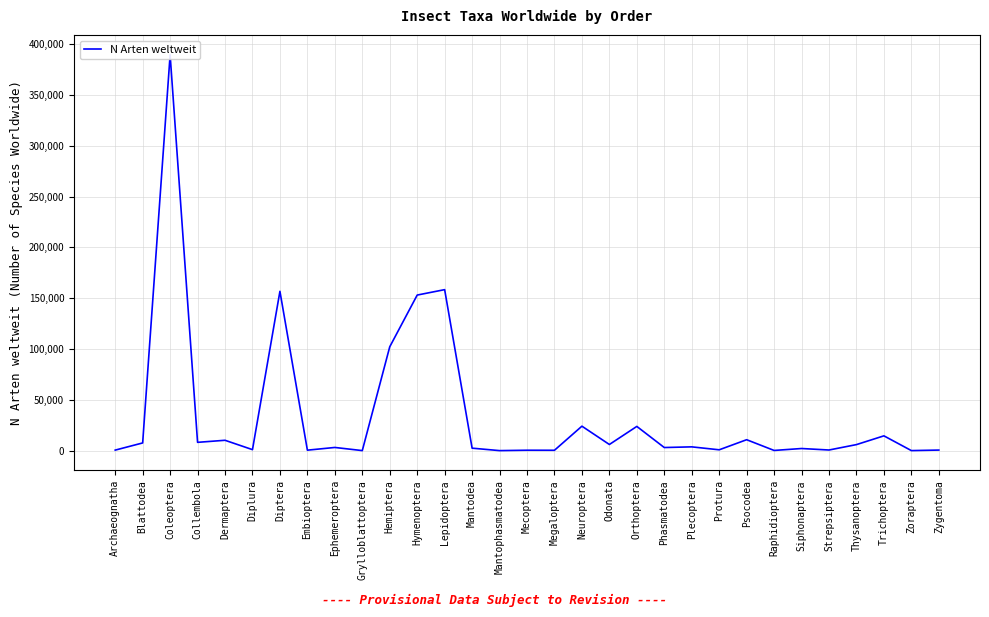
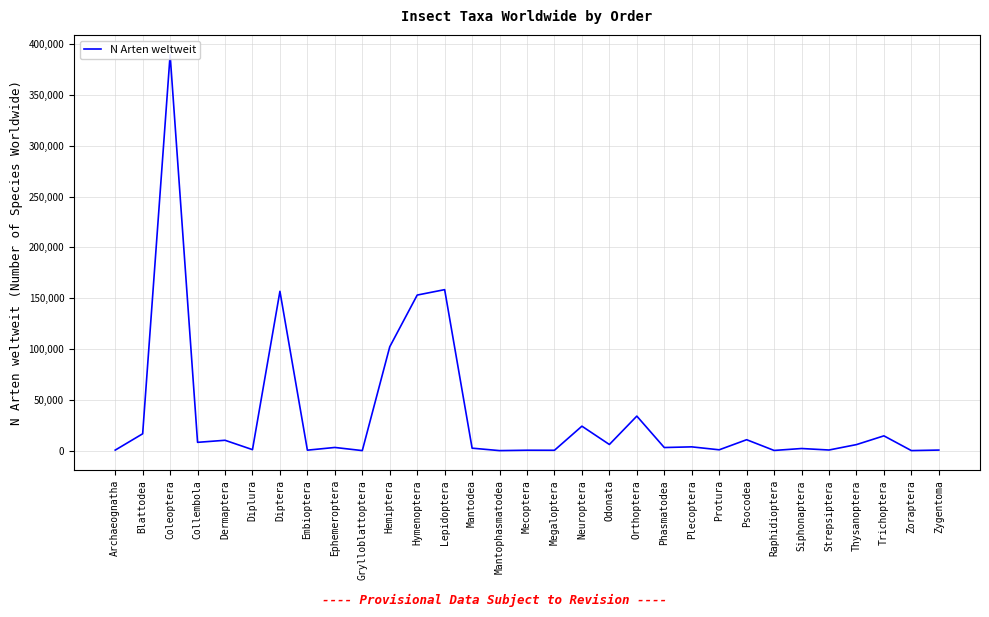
  {
    "Archaeognatha": "1,000",
-   "Blattodea": "8,000",
+   "Blattodea": "17,000",
    "Collembola": "8,000",
    "Dermaptera": "10,000",
    "Diplura": "1,000",
    "Diptera": "157,000",
    "Embioptera": "0",
    "Ephemeroptera": "3,000",
    "Grylloblattoptera": "0",
    "Hemiptera": "102,000",
    "Hymenoptera": "153,000",
    "Lepidoptera": "158,000",
    "Mantodea": "2,000",
    "Mantophasmatodea": "0",
    "Mecoptera": "0",
    "Megaloptera": "0",
    "Neuroptera": "24,000",
    "Odonata": "6,000",
-   "Orthoptera": "24,000",
+   "Orthoptera": "34,000",
    "Phasmatodea": "3,000",
    "Plecoptera": "4,000",
    "Protura": "1,000",
    "Psocodea": "11,000",
    "Raphidioptera": "0",
    "Siphonaptera": "2,000",
    "Strepsiptera": "1,000",
    "Thysanoptera": "6,000",
    "Trichoptera": "15,000",
    "Zoraptera": "0",
    "Zygentoma": "1,000"
  }
